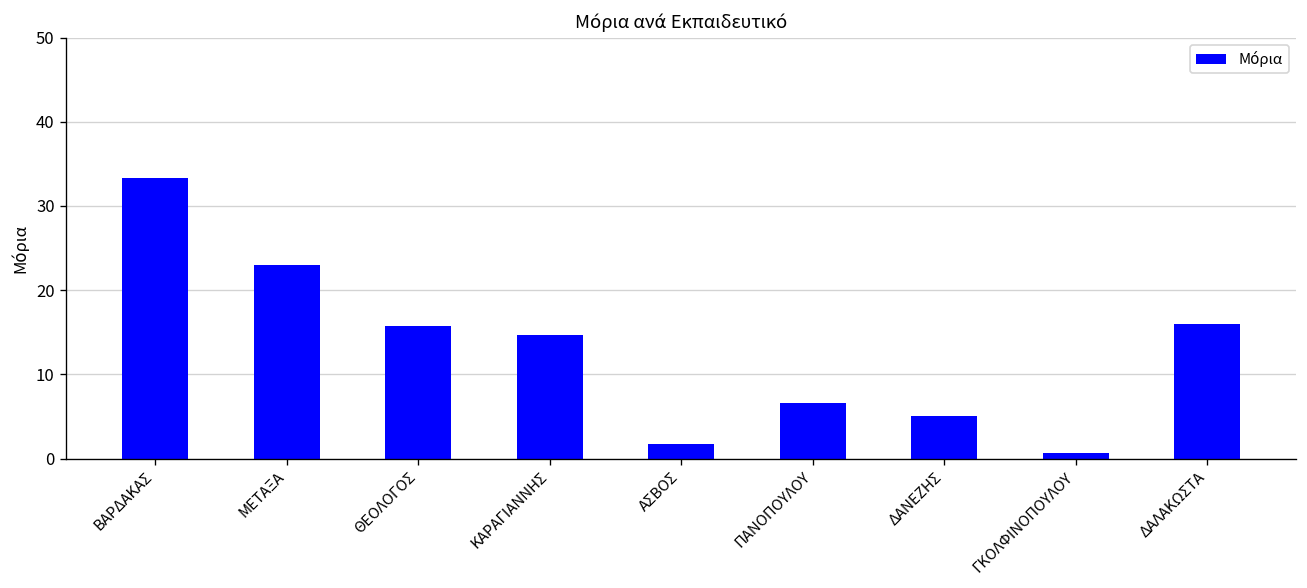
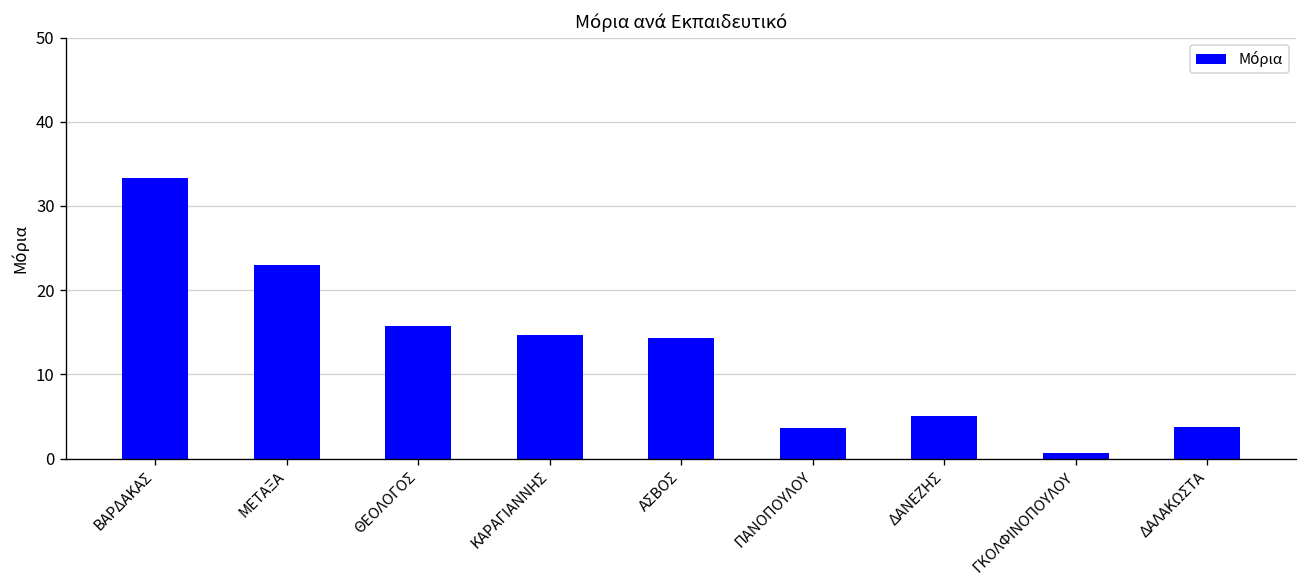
  {
    "ΒΑΡΔΑΚΑΣ": 33,
    "ΜΕΤΑΞΑ": 23,
    "ΘΕΟΛΟΓΟΣ": 16,
    "ΚΑΡΑΓΙΑΝΝΗΣ": 15,
-   "ΑΣΒΟΣ": 2,
-   "ΠΑΝΟΠΟΥΛΟΥ": 7,
+   "ΑΣΒΟΣ": 14,
+   "ΠΑΝΟΠΟΥΛΟΥ": 4,
    "ΔΑΝΕΖΗΣ": 5,
    "ΓΚΟΛΦΙΝΟΠΟΥΛΟΥ": 1,
-   "ΔΑΛΑΚΩΣΤΑ": 16
+   "ΔΑΛΑΚΩΣΤΑ": 4
  }
